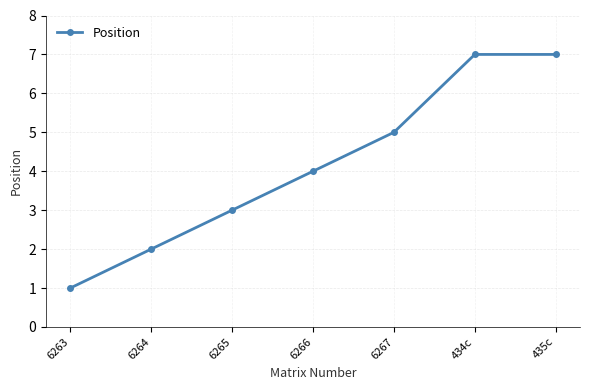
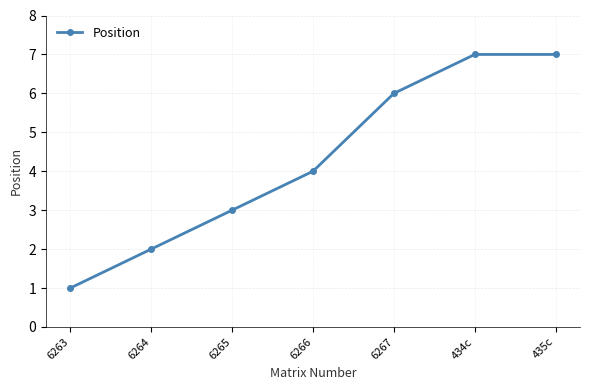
  {
    "6263": 1,
    "6264": 2,
    "6265": 3,
    "6266": 4,
-   "6267": 5,
+   "6267": 6,
    "434c": 7,
    "435c": 7
  }
